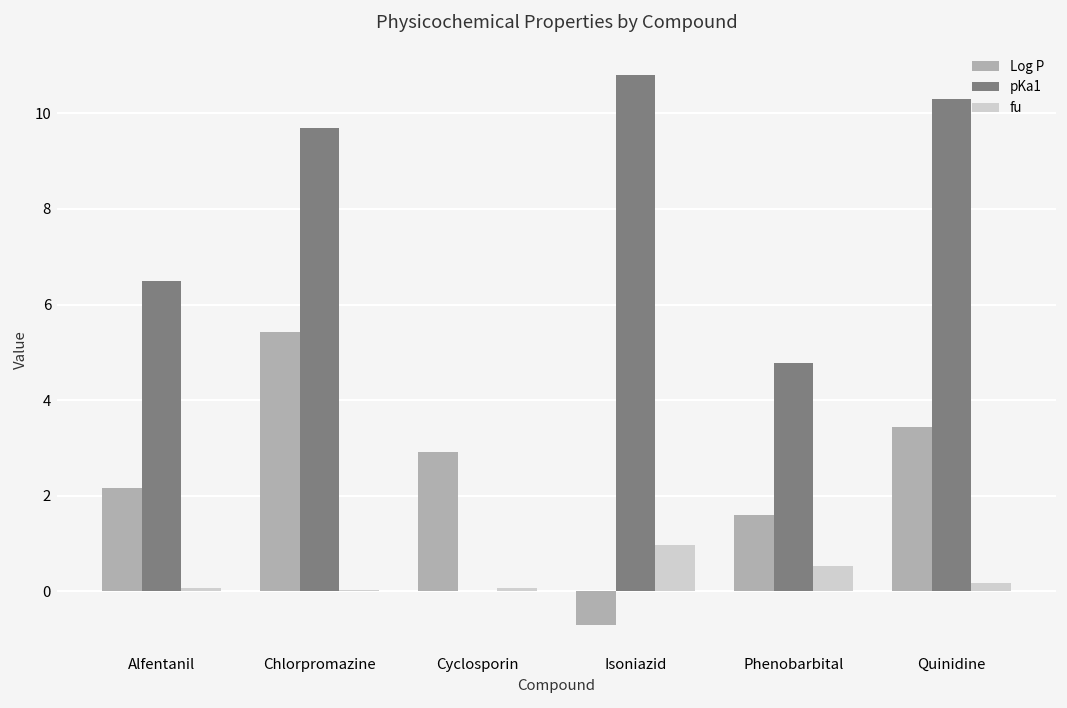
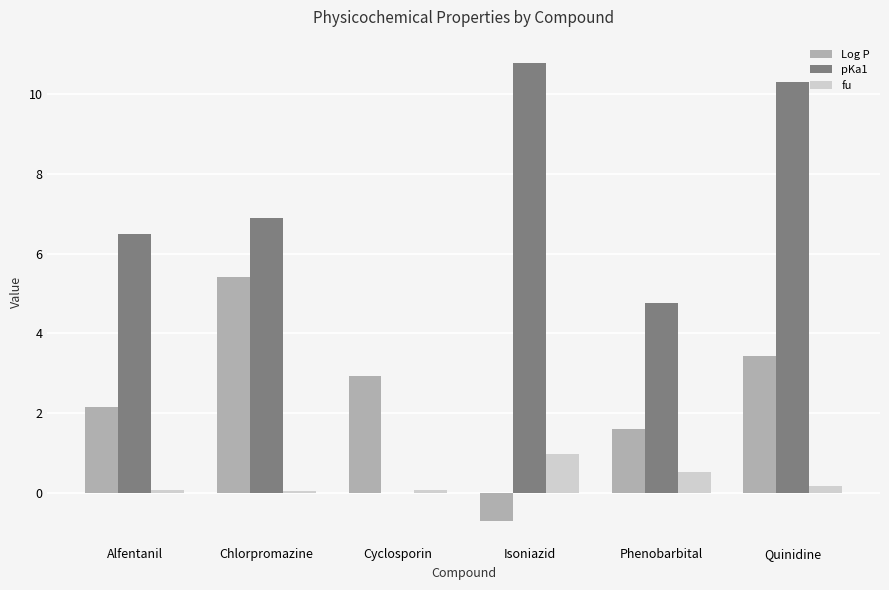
  {
    "pKa1": {
      "Alfentanil": 6.5,
-     "Chlorpromazine": 9.7,
+     "Chlorpromazine": 6.9,
      "Cyclosporin": 0.0,
      "Isoniazid": 10.8,
      "Phenobarbital": 4.8,
      "Quinidine": 10.3
    }
  }
